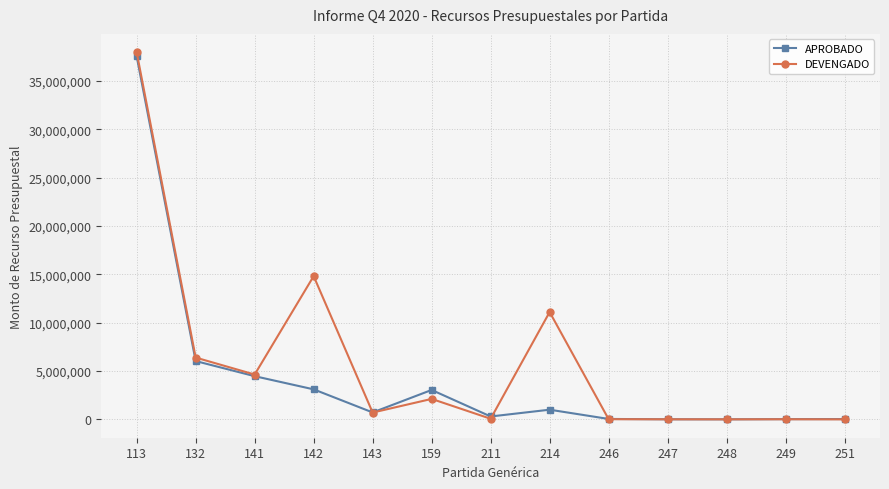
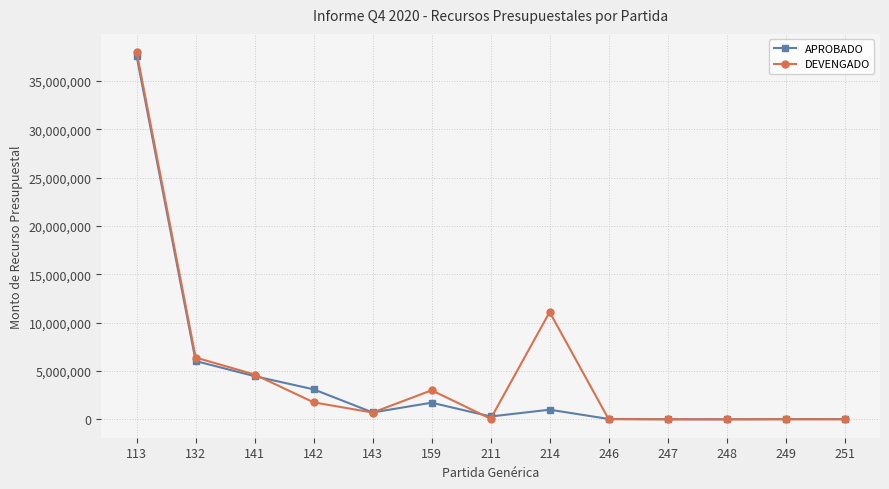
  {
    "APROBADO": {
      "113": "38,000,000",
      "132": "6,000,000",
      "142": "3,000,000",
-     "159": "3,000,000",
+     "159": "2,000,000",
      "214": "1,000,000"
    },
    "DEVENGADO": {
      "113": "38,000,000",
      "132": "6,000,000",
-     "142": "15,000,000",
-     "159": "2,000,000",
+     "142": "2,000,000",
+     "159": "3,000,000",
      "214": "11,000,000"
    }
  }
